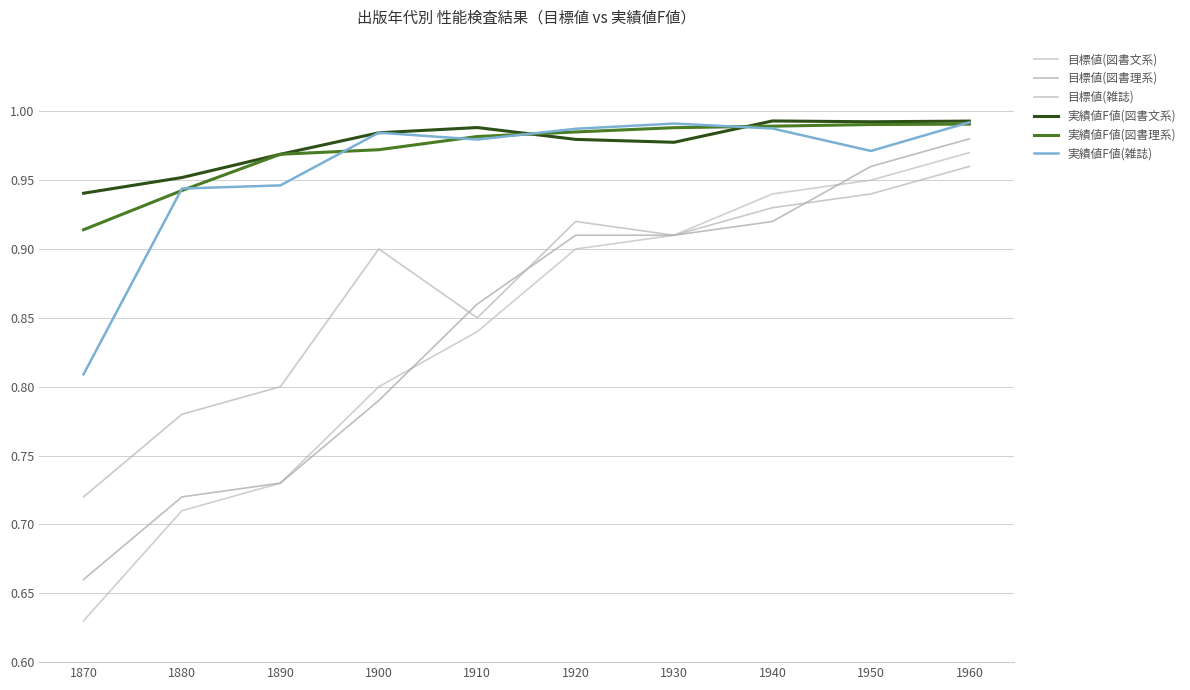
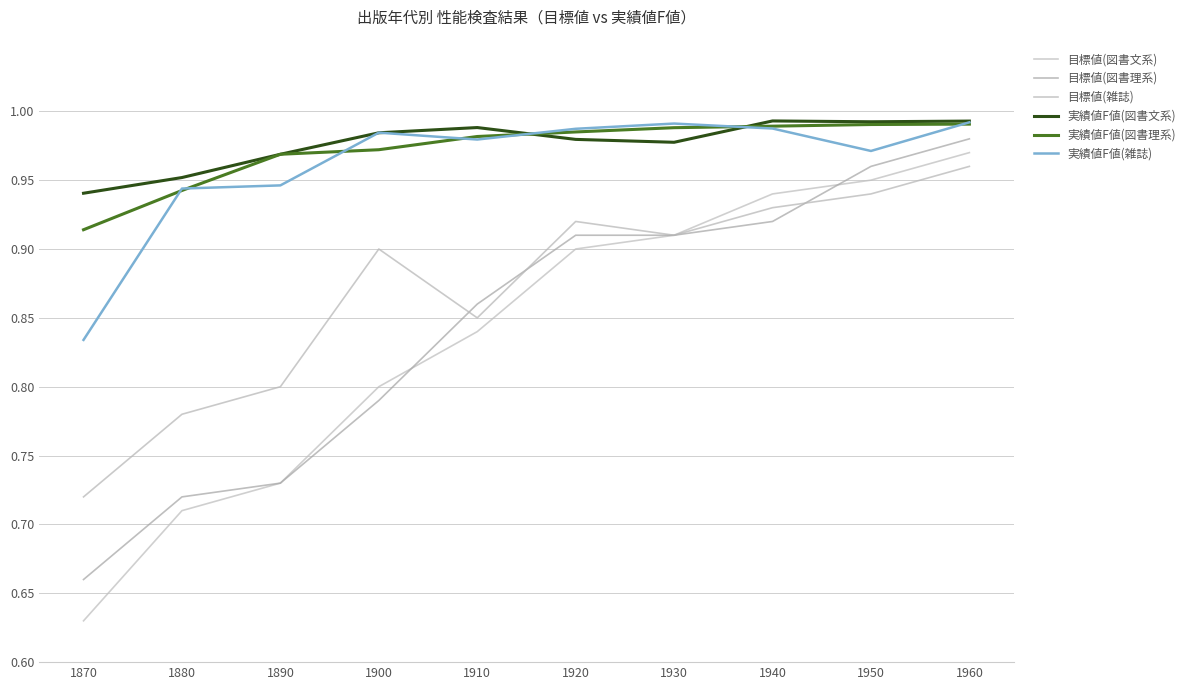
  {
    "実績値F値(雑誌)": {
-     "1870": 0.809,
+     "1870": 0.834,
      "1890": 0.946,
      "1910": 0.980,
      "1920": 0.987,
      "1930": 0.991,
      "1950": 0.971
    }
  }
